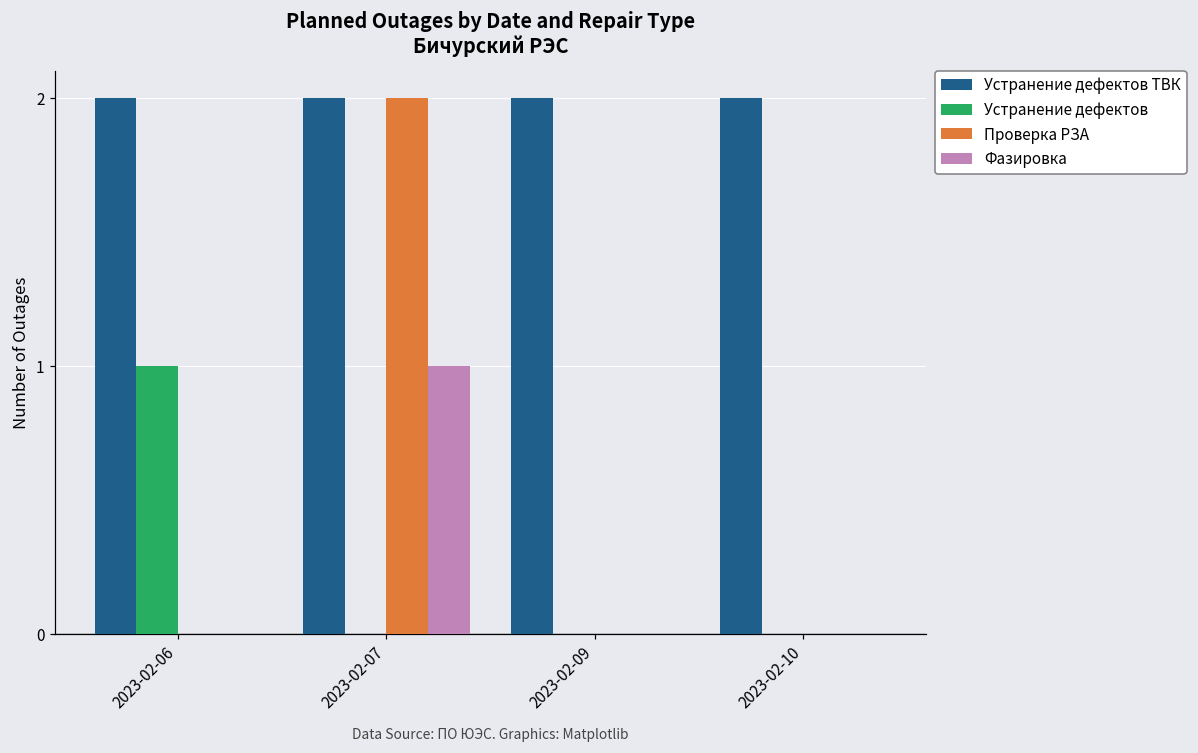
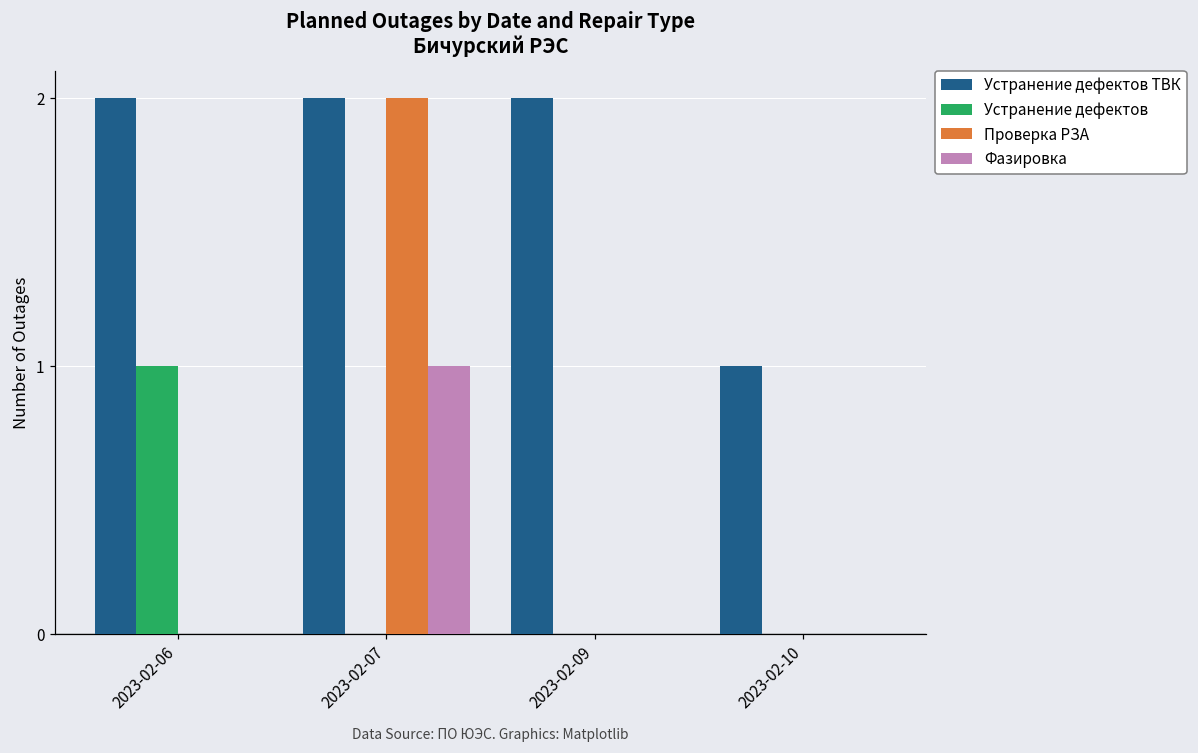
  {
    "Устранение дефектов ТВК": {
      "2023-02-06": 2,
      "2023-02-07": 2,
      "2023-02-09": 2,
-     "2023-02-10": 2
+     "2023-02-10": 1
    },
    "Устранение дефектов": {
      "2023-02-06": 1,
      "2023-02-07": 0,
      "2023-02-09": 0,
      "2023-02-10": 0
    },
    "Проверка РЗА": {
      "2023-02-06": 0,
      "2023-02-07": 2,
      "2023-02-09": 0,
      "2023-02-10": 0
    },
    "Фазировка": {
      "2023-02-06": 0,
      "2023-02-07": 1,
      "2023-02-09": 0,
      "2023-02-10": 0
    }
  }
